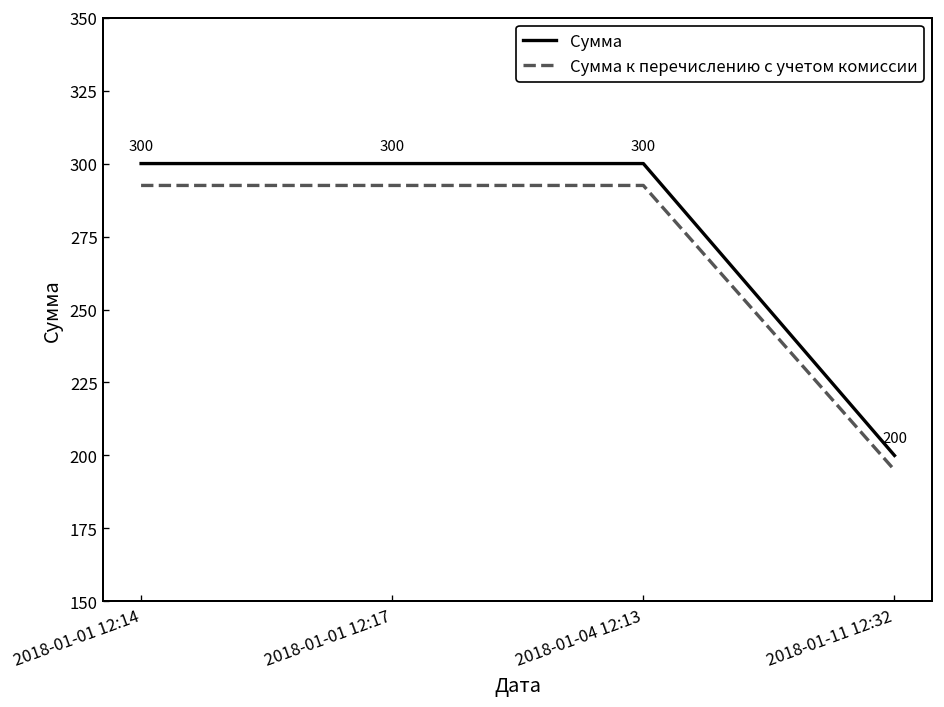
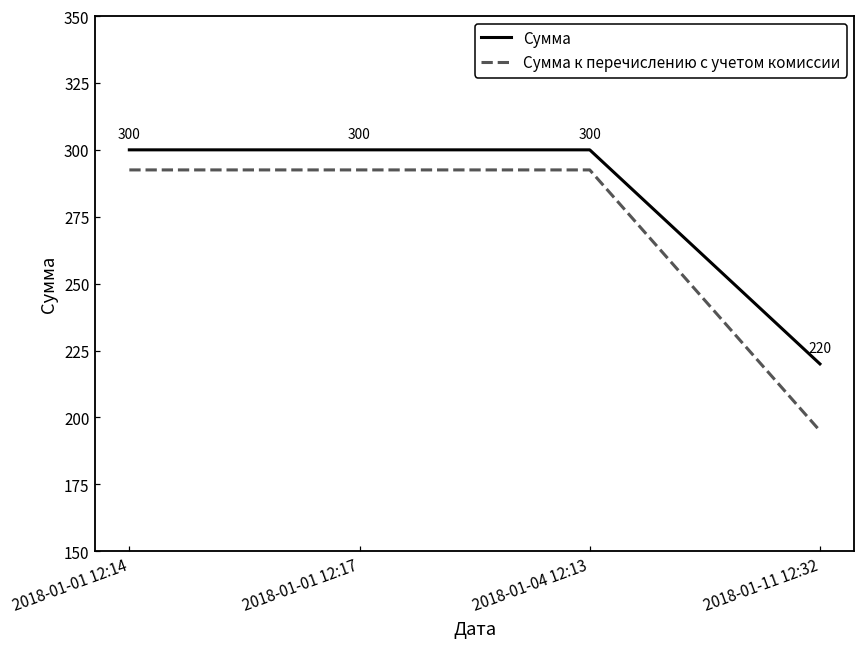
  {
    "Сумма": {
      "2018-01-01 12:14": 300,
      "2018-01-01 12:17": 300,
      "2018-01-04 12:13": 300,
-     "2018-01-11 12:32": 200
+     "2018-01-11 12:32": 220
    },
    "Сумма к перечислению с учетом комиссии": {
      "2018-01-01 12:14": 293,
      "2018-01-01 12:17": 293,
      "2018-01-04 12:13": 293,
      "2018-01-11 12:32": 195
    }
  }
